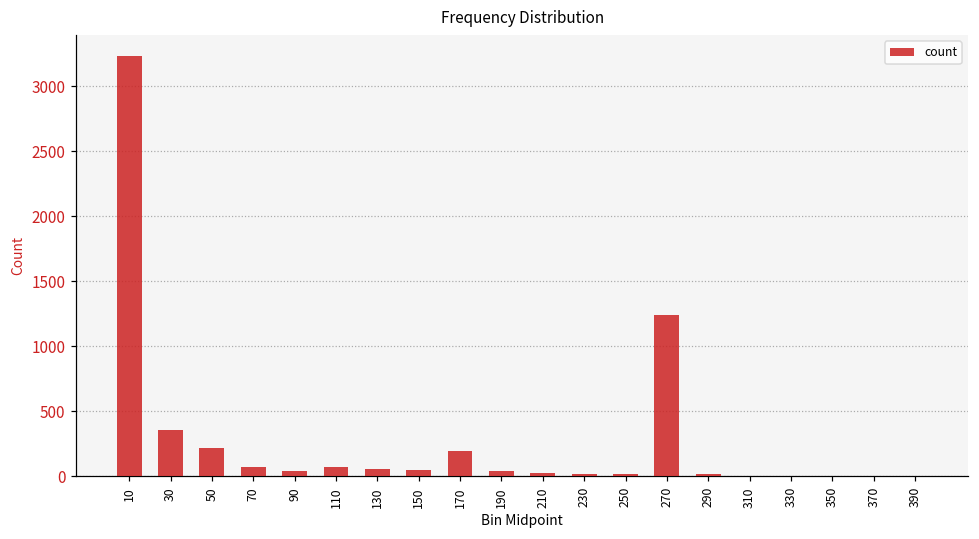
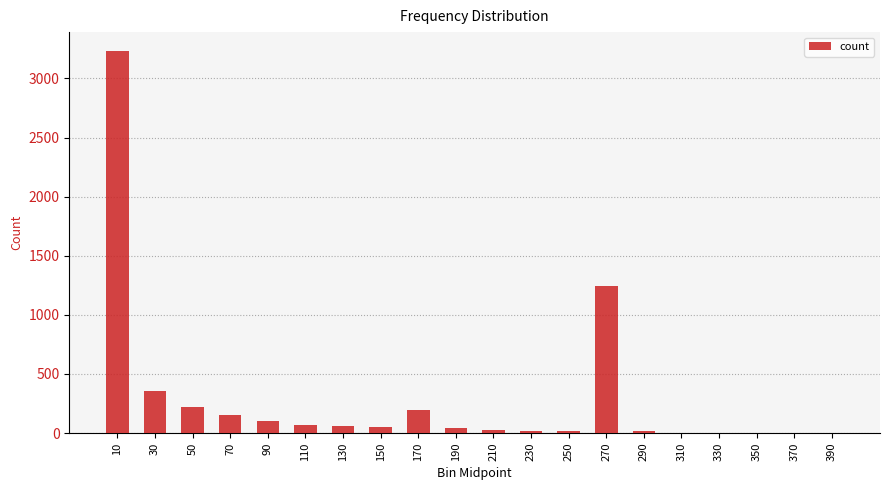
  {
    "10": 3230,
    "30": 360,
    "50": 220,
-   "70": 70,
-   "90": 40,
+   "70": 160,
+   "90": 110,
    "110": 70,
    "130": 60,
    "150": 50,
    "170": 190,
    "190": 40,
    "210": 30,
    "270": 1240
  }
